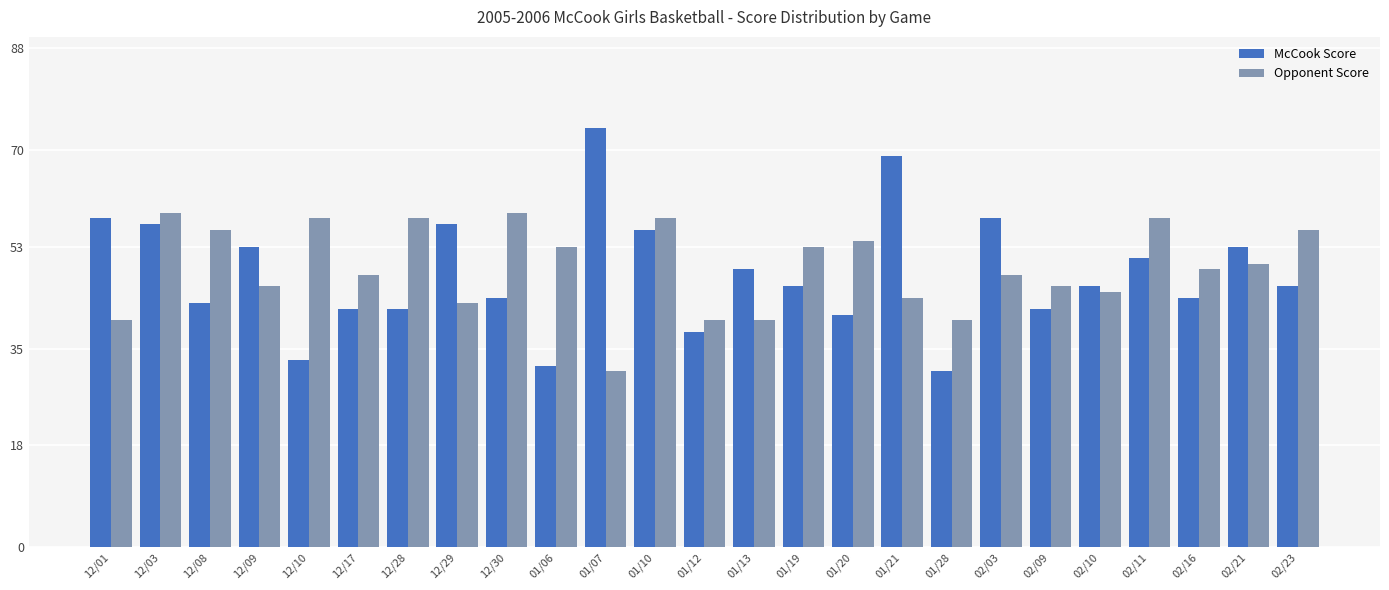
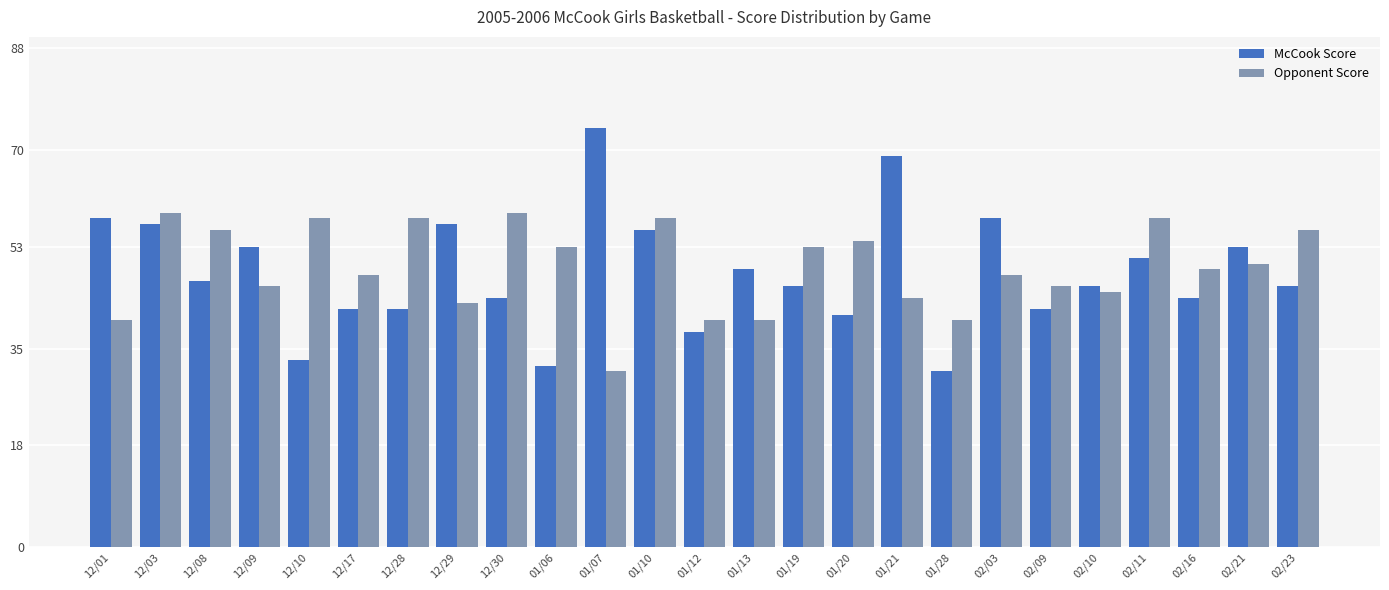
  {
    "McCook Score": {
      "12/01": 58,
      "12/03": 57,
-     "12/08": 43,
+     "12/08": 47,
      "12/09": 53,
      "12/10": 33,
      "12/17": 42,
      "12/28": 42,
      "12/29": 57,
      "12/30": 44,
      "01/06": 32,
      "01/07": 74,
      "01/10": 56,
      "01/12": 38,
      "01/13": 49,
      "01/19": 46,
      "01/20": 41,
      "01/21": 69,
      "01/28": 31,
      "02/03": 58,
      "02/09": 42,
      "02/10": 46,
      "02/11": 51,
      "02/16": 44,
      "02/21": 53,
      "02/23": 46
    },
    "Opponent Score": {
      "12/01": 40,
      "12/03": 59,
      "12/08": 56,
      "12/09": 46,
      "12/10": 58,
      "12/17": 48,
      "12/28": 58,
      "12/29": 43,
      "12/30": 59,
      "01/06": 53,
      "01/07": 31,
      "01/10": 58,
      "01/12": 40,
      "01/13": 40,
      "01/19": 53,
      "01/20": 54,
      "01/21": 44,
      "01/28": 40,
      "02/03": 48,
      "02/09": 46,
      "02/10": 45,
      "02/11": 58,
      "02/16": 49,
      "02/21": 50,
      "02/23": 56
    }
  }
